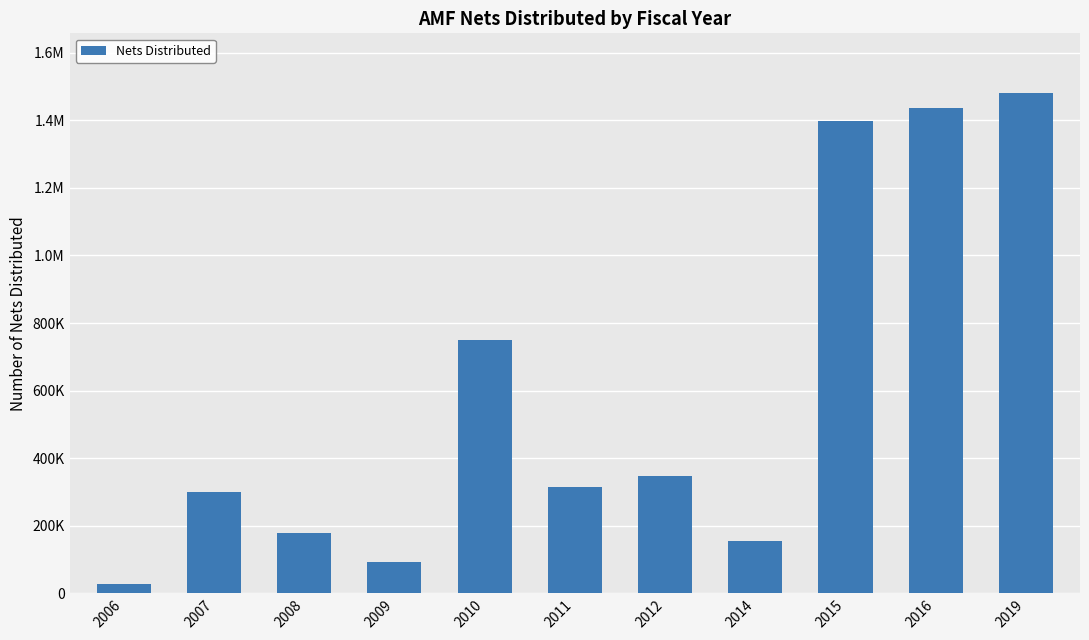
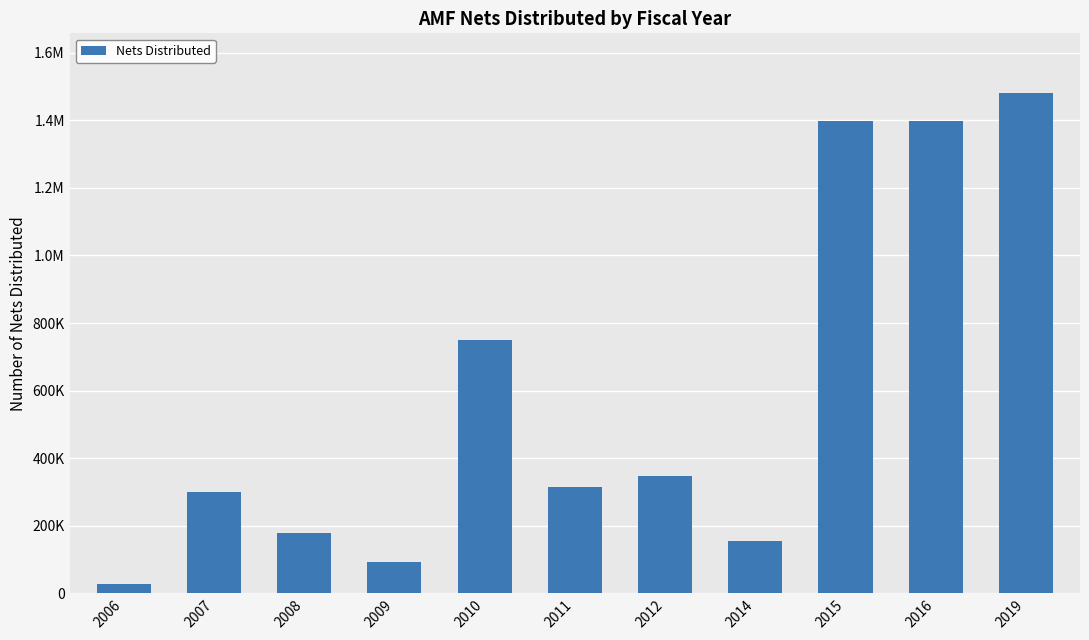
  {
    "2006": 30000,
    "2007": 300000,
    "2008": 180000,
    "2009": 90000,
    "2010": 750000,
    "2011": 320000,
    "2012": 350000,
    "2014": 160000,
    "2015": 1400000,
-   "2016": 1440000,
+   "2016": 1400000,
    "2019": 1480000
  }
